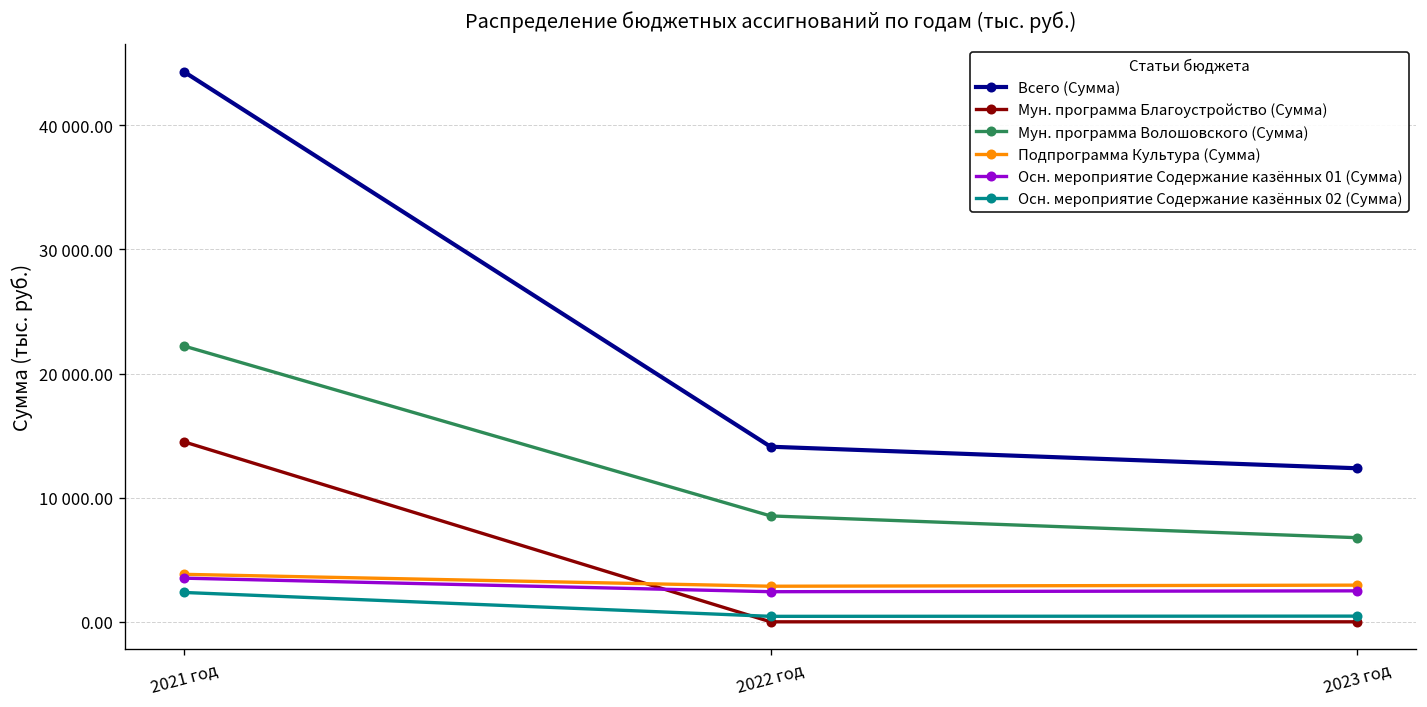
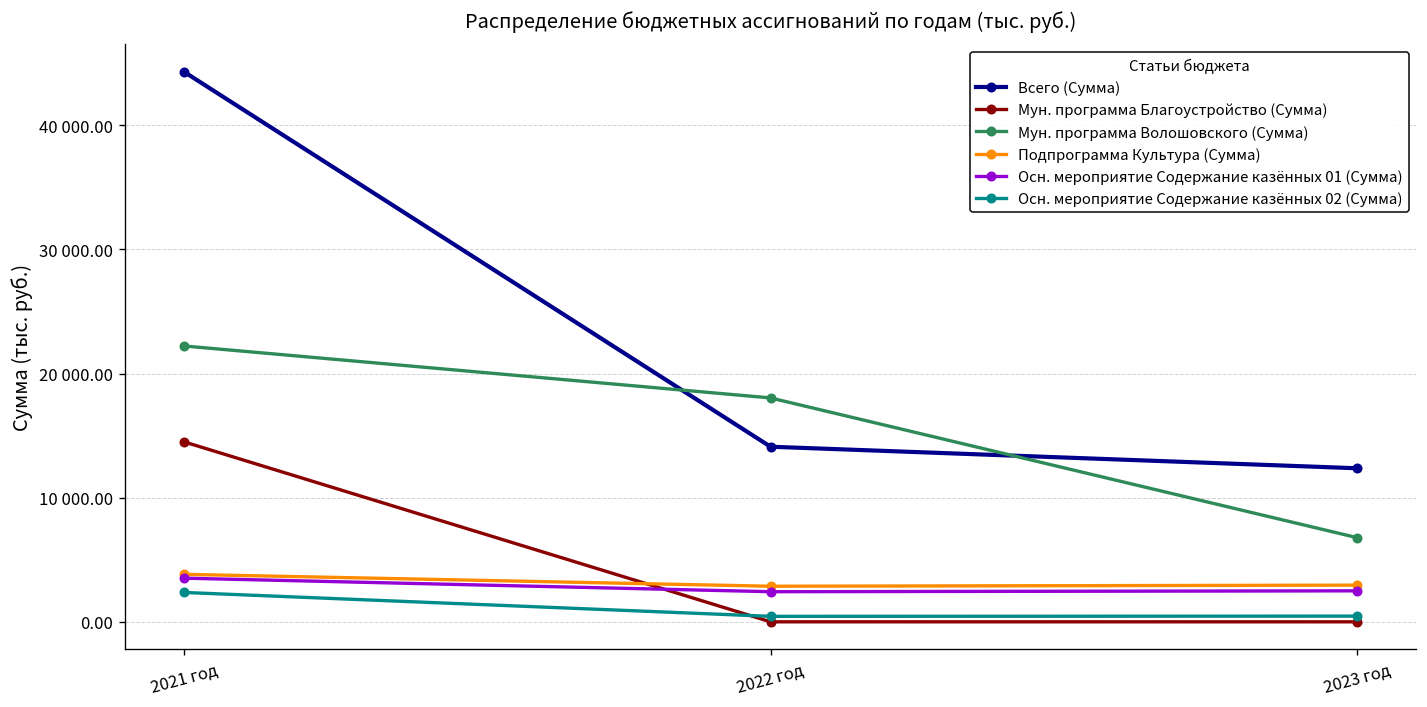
  {
    "Всего (Сумма)": {
      "2021 год": 44300,
      "2022 год": 14100,
      "2023 год": 12400
    },
    "Мун. программа Благоустройство (Сумма)": {
      "2021 год": 14500,
      "2022 год": 0,
      "2023 год": 0
    },
    "Мун. программа Волошовского (Сумма)": {
      "2021 год": 22200,
-     "2022 год": 8500,
+     "2022 год": 18000,
      "2023 год": 6800
    },
    "Подпрограмма Культура (Сумма)": {
      "2021 год": 3800,
      "2022 год": 2900,
      "2023 год": 3000
    },
    "Осн. мероприятие Содержание казённых 01 (Сумма)": {
      "2021 год": 3500,
      "2022 год": 2400,
      "2023 год": 2500
    },
    "Осн. мероприятие Содержание казённых 02 (Сумма)": {
      "2021 год": 2400,
      "2022 год": 400,
      "2023 год": 500
    }
  }
